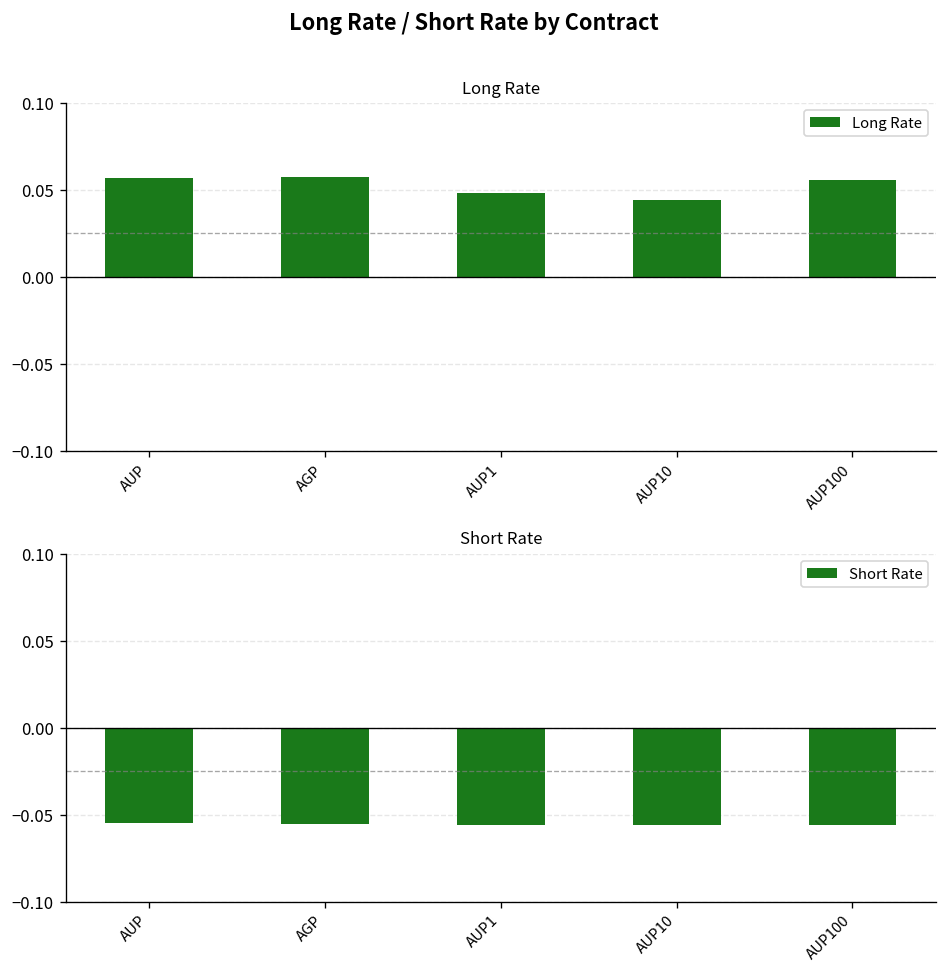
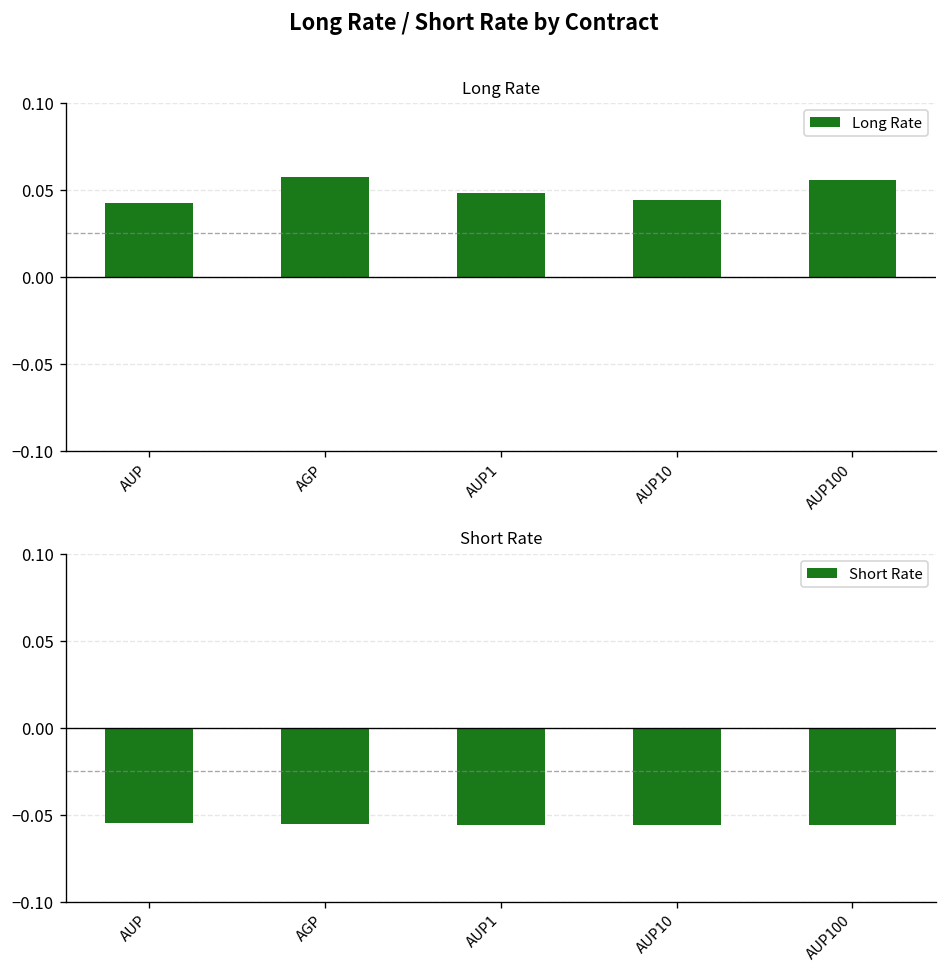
  {
    "Long Rate": {
-     "AUP": 0.057,
+     "AUP": 0.042,
      "AGP": 0.058,
      "AUP1": 0.049,
      "AUP10": 0.044,
      "AUP100": 0.056
    },
    "Short Rate": {
      "AUP": -0.055,
      "AGP": -0.056,
      "AUP1": -0.056,
      "AUP10": -0.056,
      "AUP100": -0.056
    }
  }
